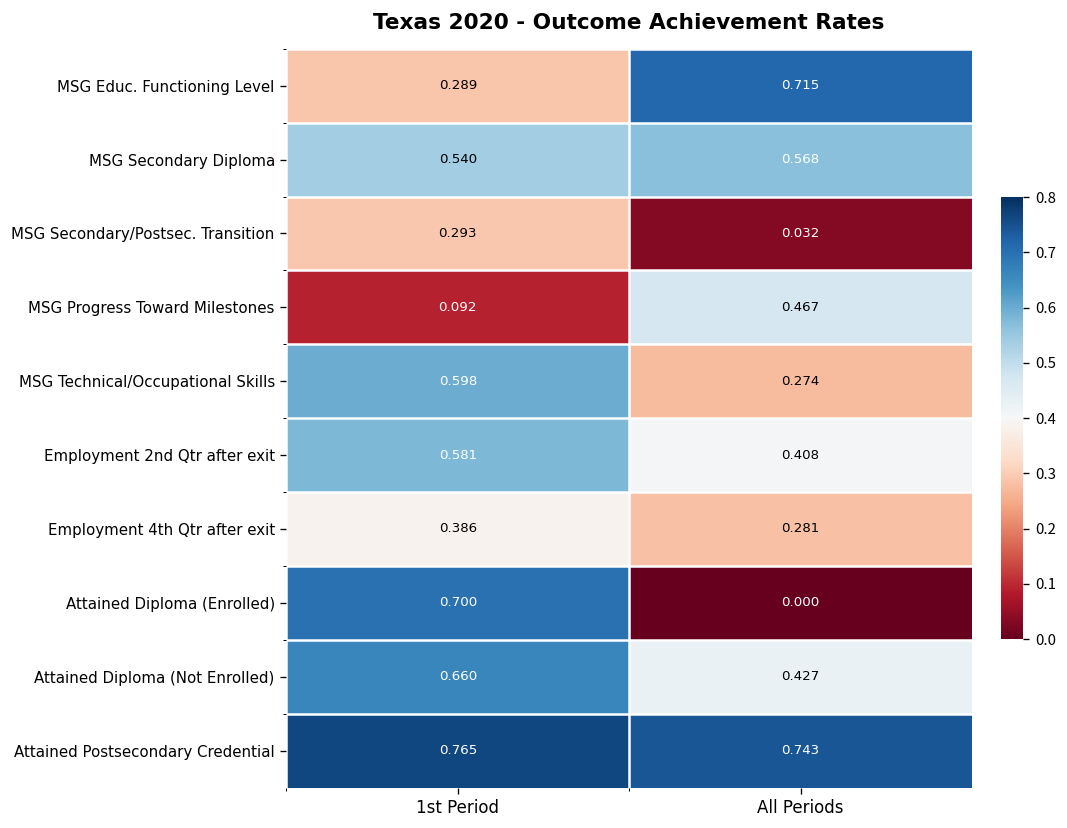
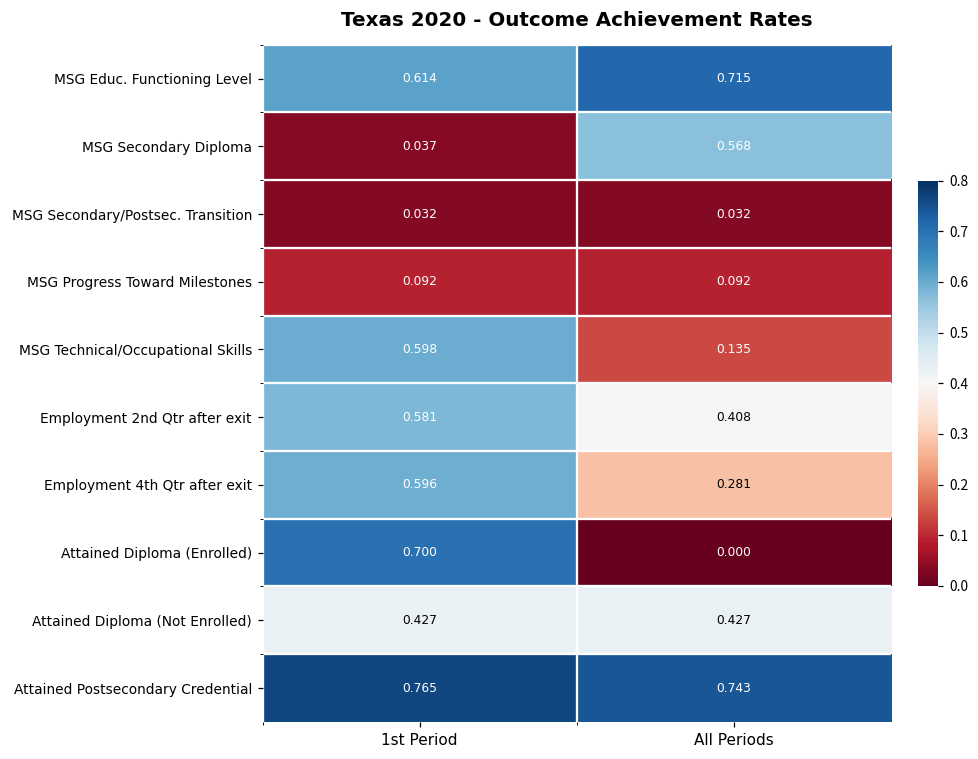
  {
    "MSG Educ. Functioning Level": {
-     "1st Period": 0.289,
+     "1st Period": 0.614,
      "All Periods": 0.715
    },
    "MSG Secondary Diploma": {
-     "1st Period": 0.540,
+     "1st Period": 0.037,
      "All Periods": 0.568
    },
    "MSG Secondary/Postsec. Transition": {
-     "1st Period": 0.293,
+     "1st Period": 0.032,
      "All Periods": 0.032
    },
    "MSG Progress Toward Milestones": {
      "1st Period": 0.092,
-     "All Periods": 0.467
+     "All Periods": 0.092
    },
    "MSG Technical/Occupational Skills": {
      "1st Period": 0.598,
-     "All Periods": 0.274
+     "All Periods": 0.135
    },
    "Employment 2nd Qtr after exit": {
      "1st Period": 0.581,
      "All Periods": 0.408
    },
    "Employment 4th Qtr after exit": {
-     "1st Period": 0.386,
+     "1st Period": 0.596,
      "All Periods": 0.281
    },
    "Attained Diploma (Enrolled)": {
      "1st Period": 0.700,
      "All Periods": 0.000
    },
    "Attained Diploma (Not Enrolled)": {
-     "1st Period": 0.660,
+     "1st Period": 0.427,
      "All Periods": 0.427
    },
    "Attained Postsecondary Credential": {
      "1st Period": 0.765,
      "All Periods": 0.743
    }
  }
